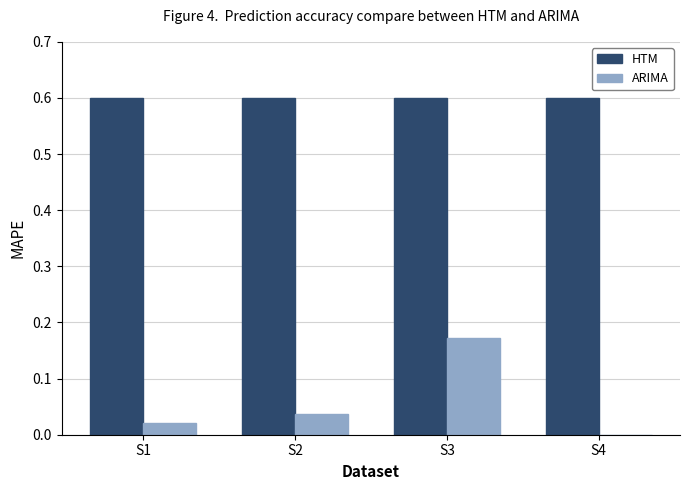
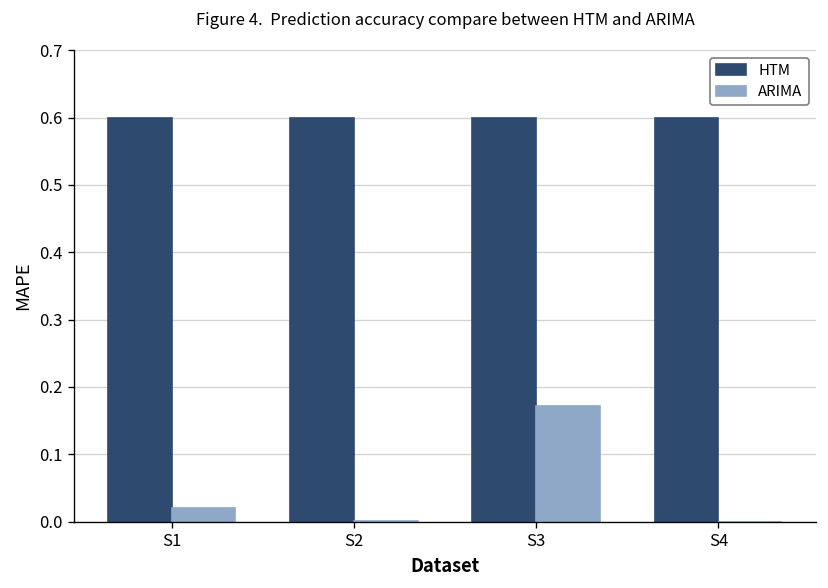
  {
    "HTM": {
      "S1": 0.60,
      "S2": 0.60,
      "S3": 0.60,
      "S4": 0.60
    },
    "ARIMA": {
      "S1": 0.02,
-     "S2": 0.04,
+     "S2": 0.00,
      "S3": 0.17
    }
  }
